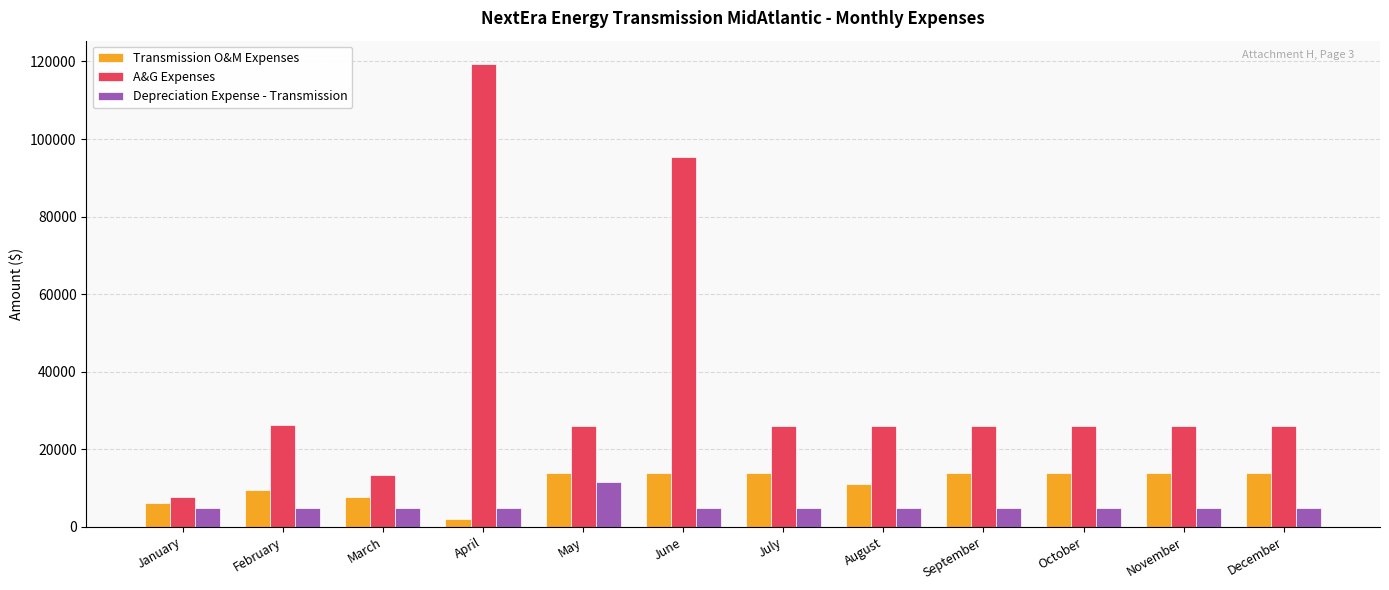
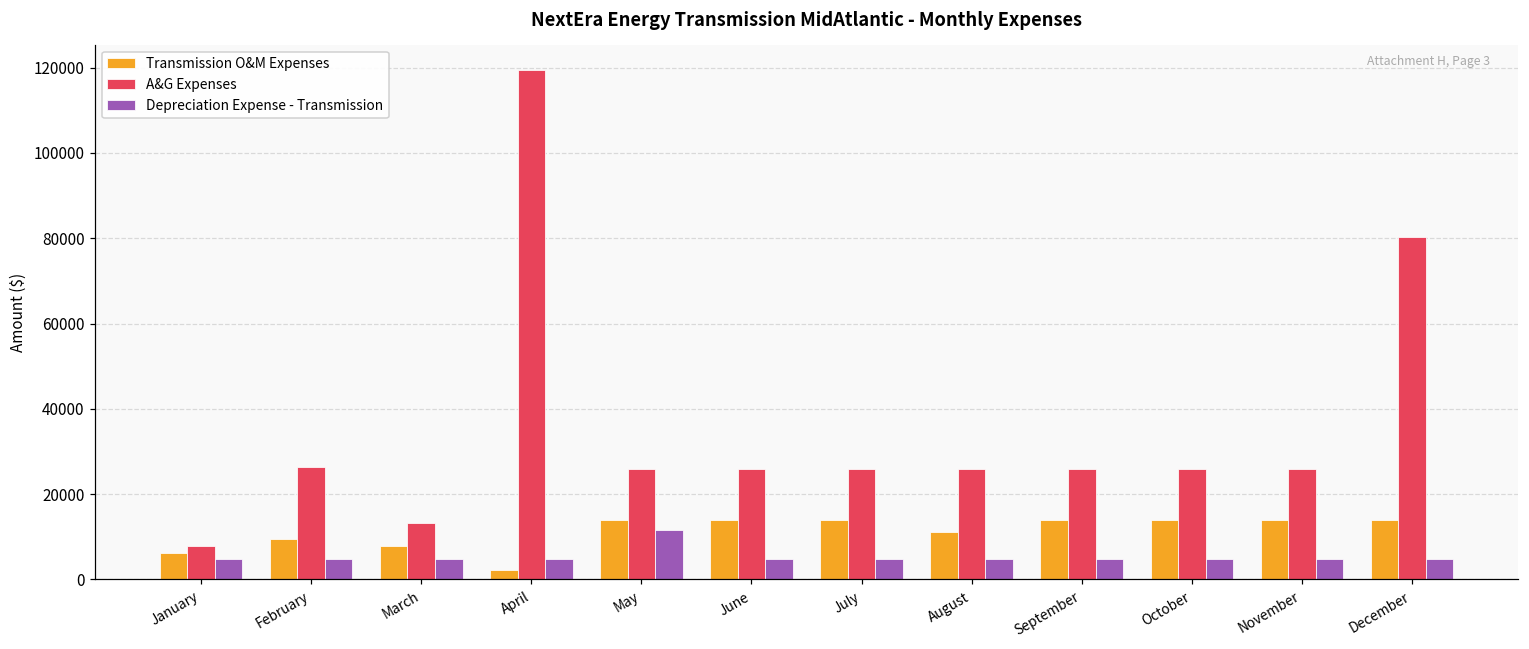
  {
    "Transmission O&M Expenses": {
      "January": 6000,
      "February": 9000,
      "March": 8000,
      "April": 2000,
      "May": 14000,
      "June": 14000,
      "July": 14000,
      "August": 11000,
      "September": 14000,
      "October": 14000,
      "November": 14000,
      "December": 14000
    },
    "A&G Expenses": {
      "January": 8000,
      "February": 26000,
      "March": 13000,
      "April": 119000,
      "May": 26000,
-     "June": 95000,
+     "June": 26000,
      "July": 26000,
      "August": 26000,
      "September": 26000,
      "October": 26000,
      "November": 26000,
-     "December": 26000
+     "December": 80000
    },
    "Depreciation Expense - Transmission": {
      "January": 5000,
      "February": 5000,
      "March": 5000,
      "April": 5000,
      "May": 12000,
      "June": 5000,
      "July": 5000,
      "August": 5000,
      "September": 5000,
      "October": 5000,
      "November": 5000,
      "December": 5000
    }
  }
